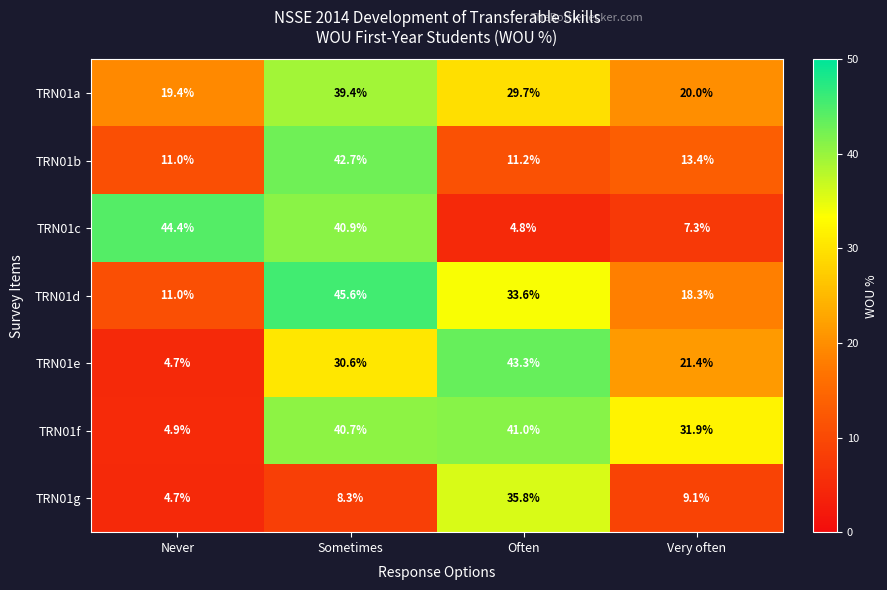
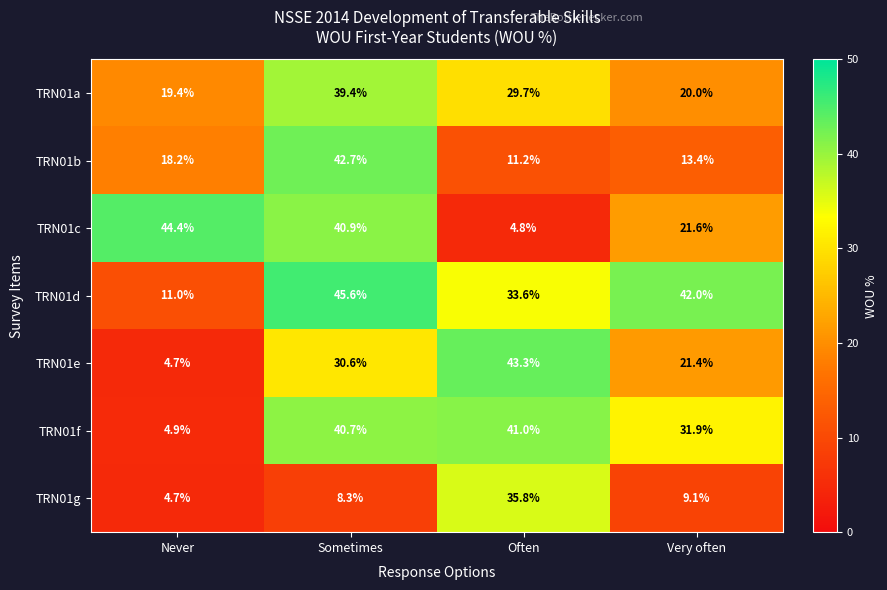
  {
    "TRN01a": {
      "Never": "19.4%",
      "Sometimes": "39.4%",
      "Often": "29.7%",
      "Very often": "20.0%"
    },
    "TRN01b": {
-     "Never": "11.0%",
+     "Never": "18.2%",
      "Sometimes": "42.7%",
      "Often": "11.2%",
      "Very often": "13.4%"
    },
    "TRN01c": {
      "Never": "44.4%",
      "Sometimes": "40.9%",
      "Often": "4.8%",
-     "Very often": "7.3%"
+     "Very often": "21.6%"
    },
    "TRN01d": {
      "Never": "11.0%",
      "Sometimes": "45.6%",
      "Often": "33.6%",
-     "Very often": "18.3%"
+     "Very often": "42.0%"
    },
    "TRN01e": {
      "Never": "4.7%",
      "Sometimes": "30.6%",
      "Often": "43.3%",
      "Very often": "21.4%"
    },
    "TRN01f": {
      "Never": "4.9%",
      "Sometimes": "40.7%",
      "Often": "41.0%",
      "Very often": "31.9%"
    },
    "TRN01g": {
      "Never": "4.7%",
      "Sometimes": "8.3%",
      "Often": "35.8%",
      "Very often": "9.1%"
    }
  }
